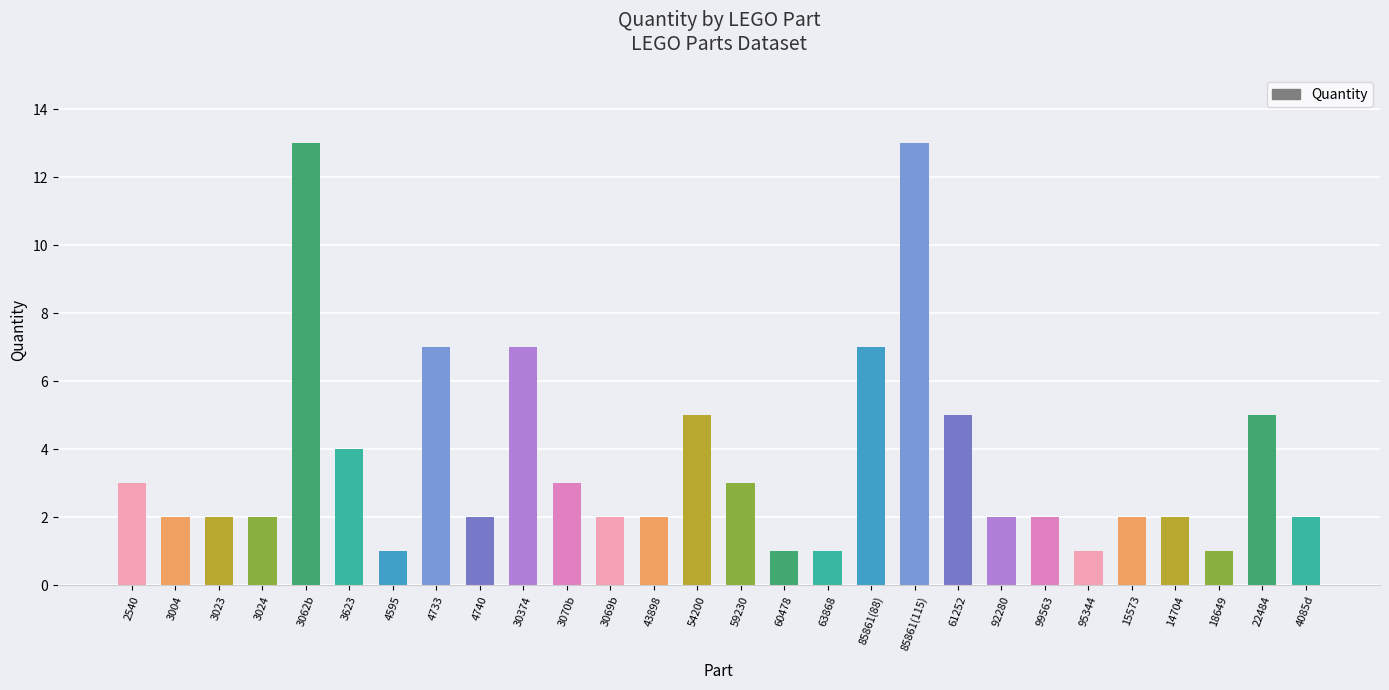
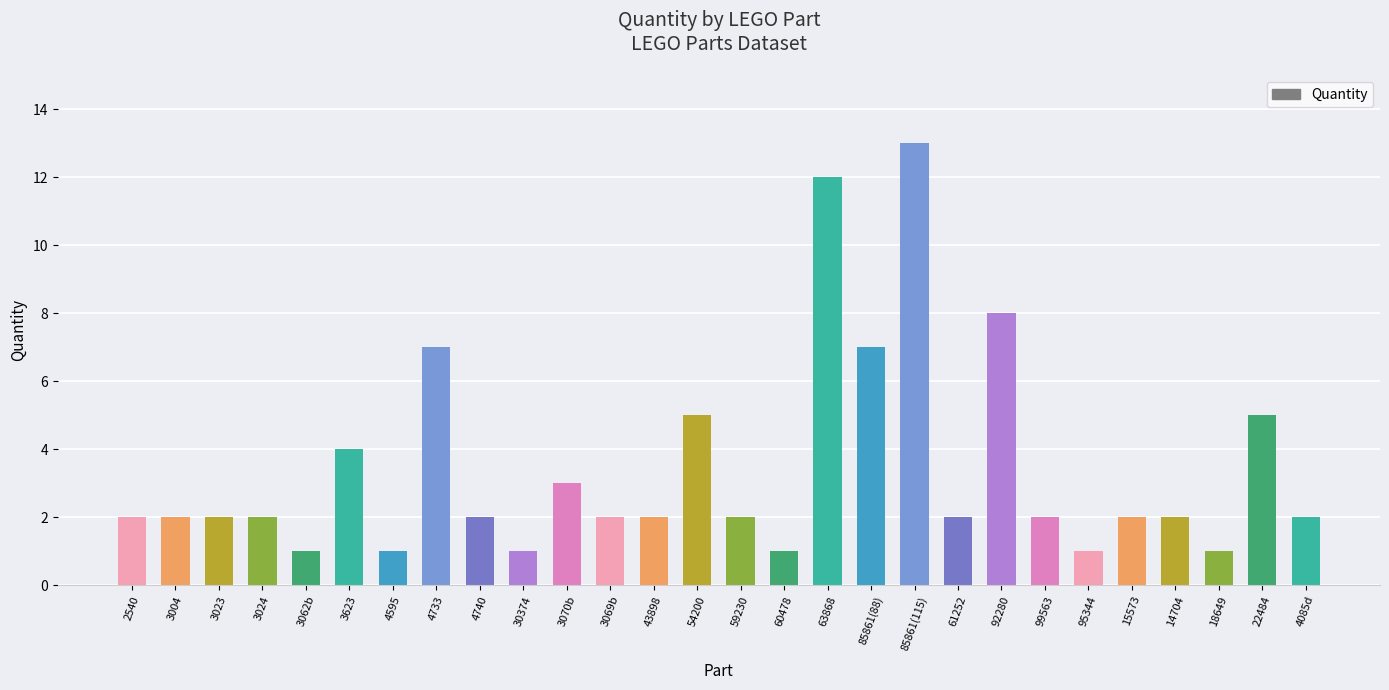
  {
-   "2540": 3,
+   "2540": 2,
    "3004": 2,
    "3023": 2,
    "3024": 2,
-   "3062b": 13,
+   "3062b": 1,
    "3623": 4,
    "4595": 1,
    "4733": 7,
    "4740": 2,
-   "30374": 7,
+   "30374": 1,
    "3070b": 3,
    "3069b": 2,
    "43898": 2,
    "54200": 5,
-   "59230": 3,
+   "59230": 2,
    "60478": 1,
-   "63868": 1,
+   "63868": 12,
    "85861(88)": 7,
    "85861(115)": 13,
-   "61252": 5,
-   "92280": 2,
+   "61252": 2,
+   "92280": 8,
    "99563": 2,
    "95344": 1,
    "15573": 2,
    "14704": 2,
    "18649": 1,
    "22484": 5,
    "4085d": 2
  }
